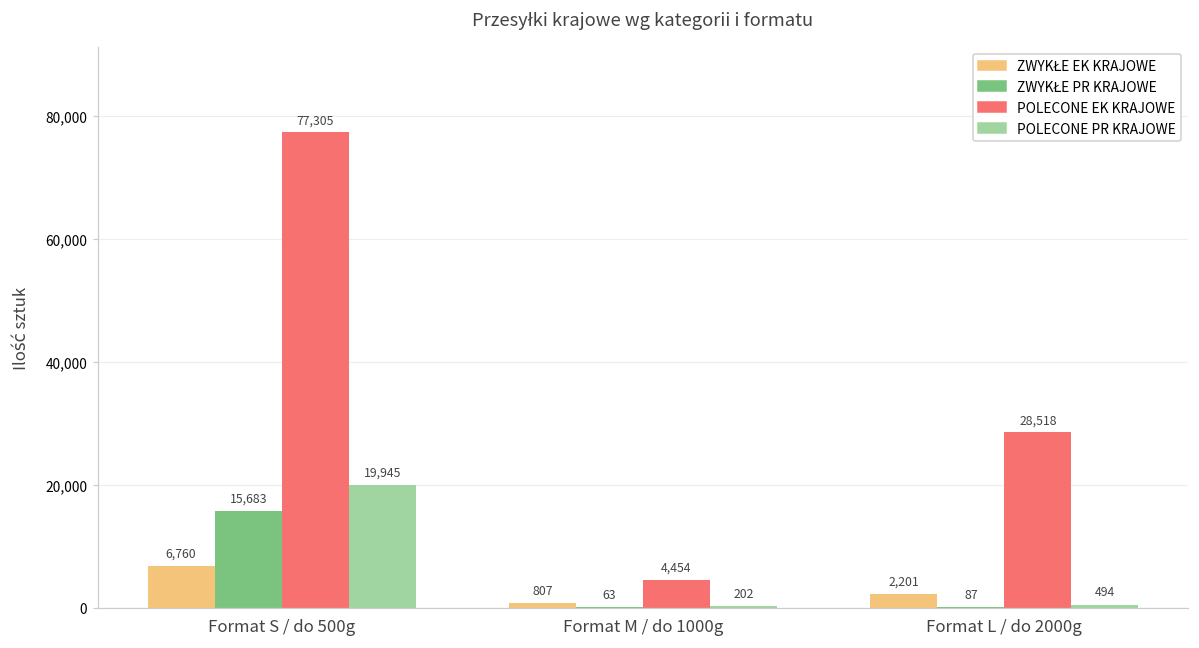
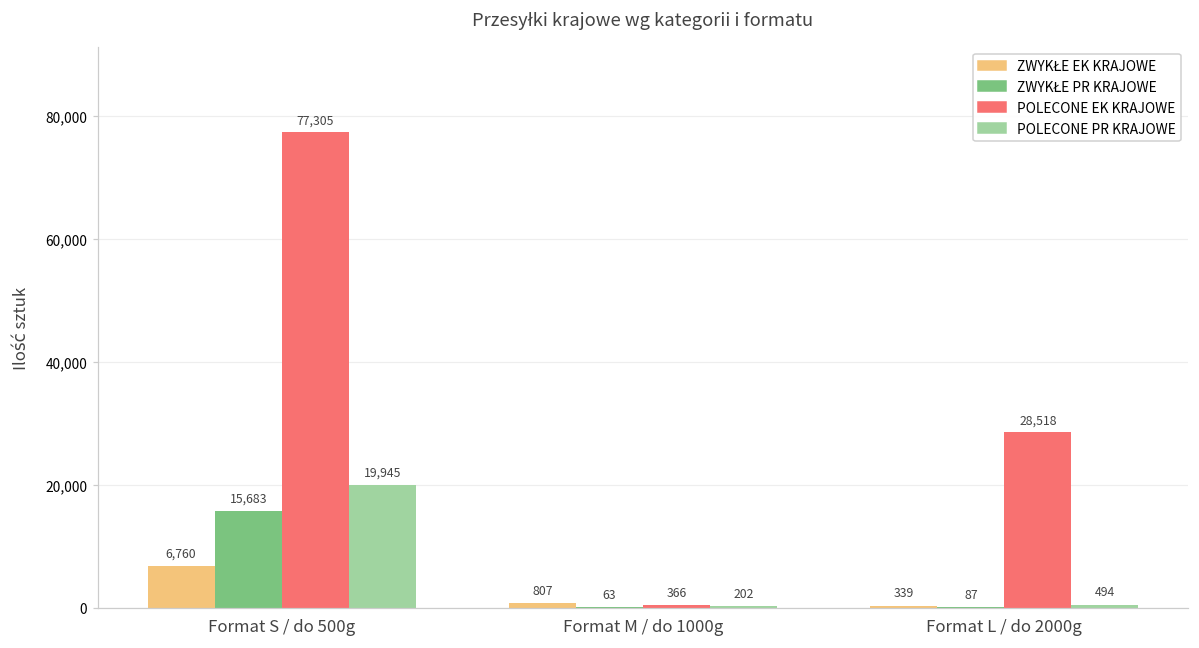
  {
    "ZWYKŁE EK KRAJOWE": {
      "Format S / do 500g": "6,760",
      "Format M / do 1000g": "807",
-     "Format L / do 2000g": "2,201"
+     "Format L / do 2000g": "339"
    },
    "POLECONE EK KRAJOWE": {
      "Format S / do 500g": "77,305",
-     "Format M / do 1000g": "4,454",
+     "Format M / do 1000g": "366",
      "Format L / do 2000g": "28,518"
    }
  }
